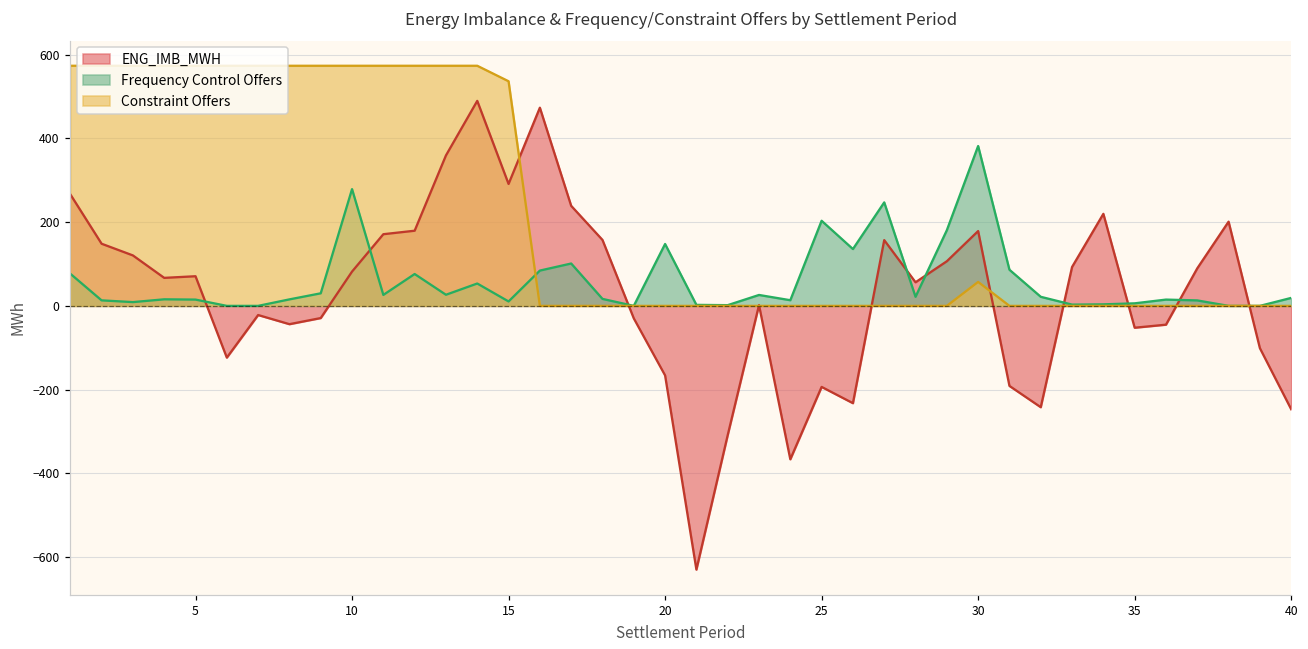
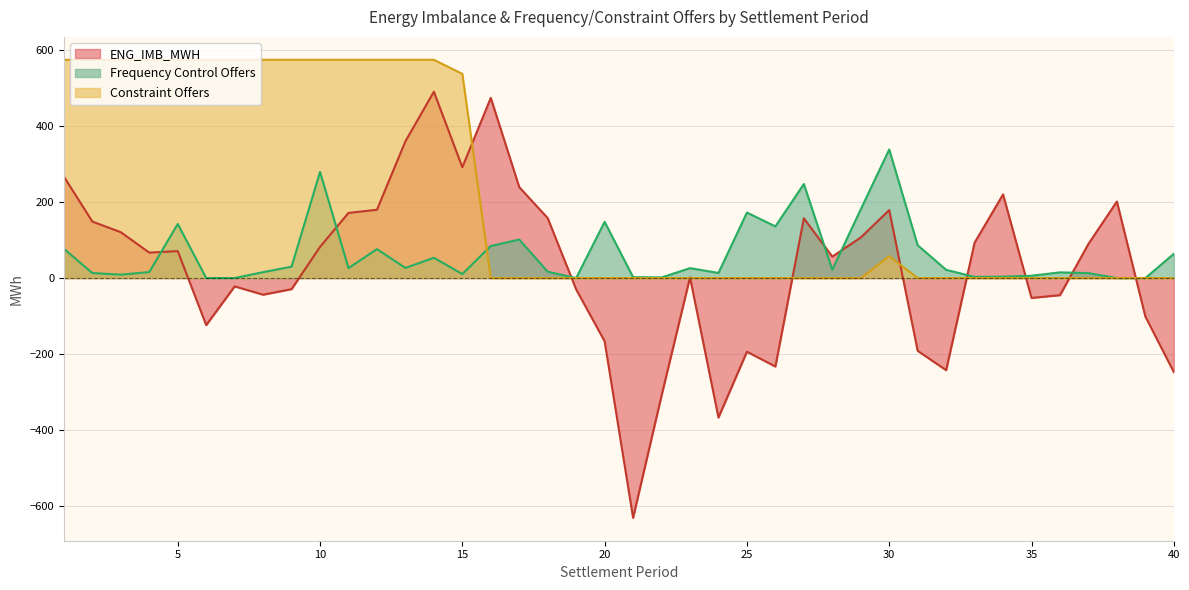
  {
    "Frequency Control Offers": {
-     "5": 20,
+     "5": 140,
      "10": 280,
      "15": 10,
      "20": 150,
-     "25": 200,
-     "30": 380,
-     "40": 20
+     "25": 170,
+     "30": 340,
+     "40": 60
    },
    "Constraint Offers": {
      "10": 570,
      "15": 540,
      "30": 60
    }
  }
